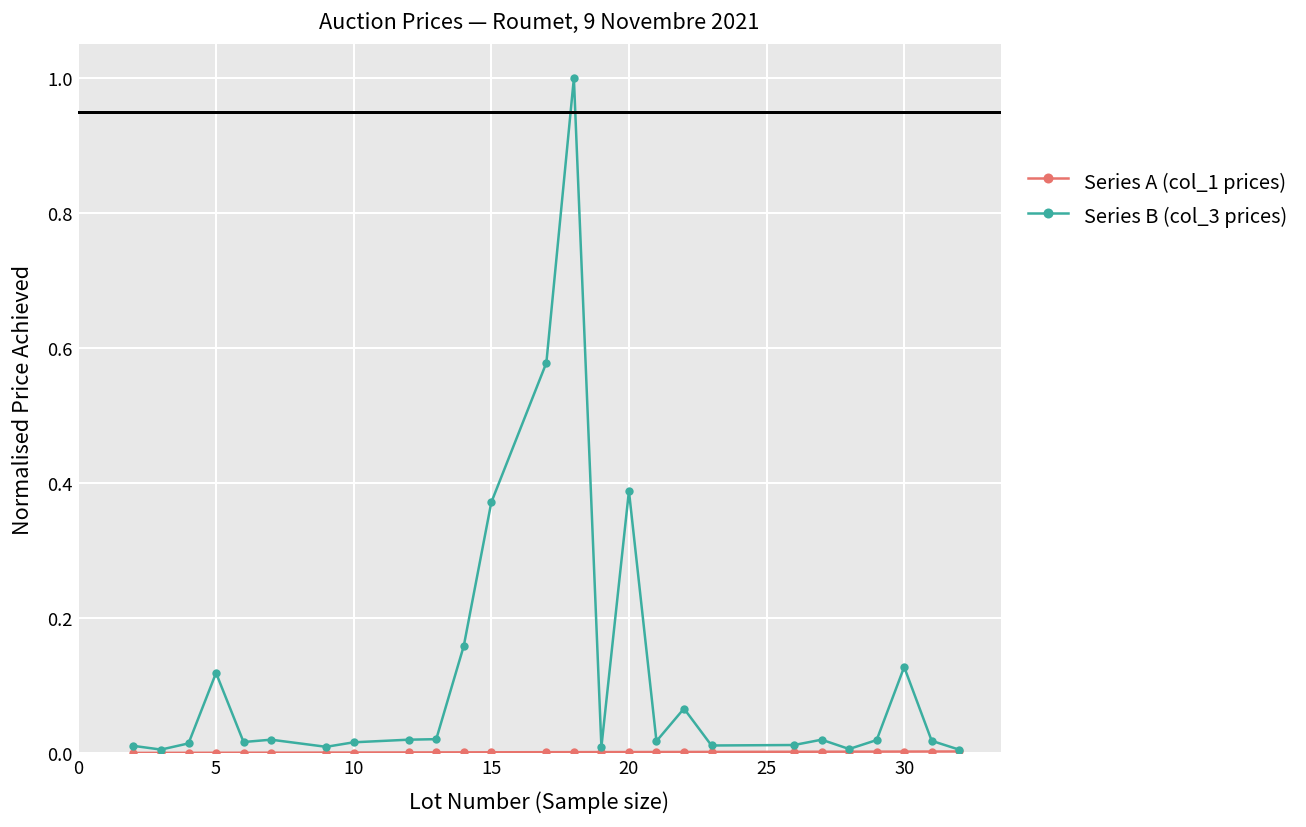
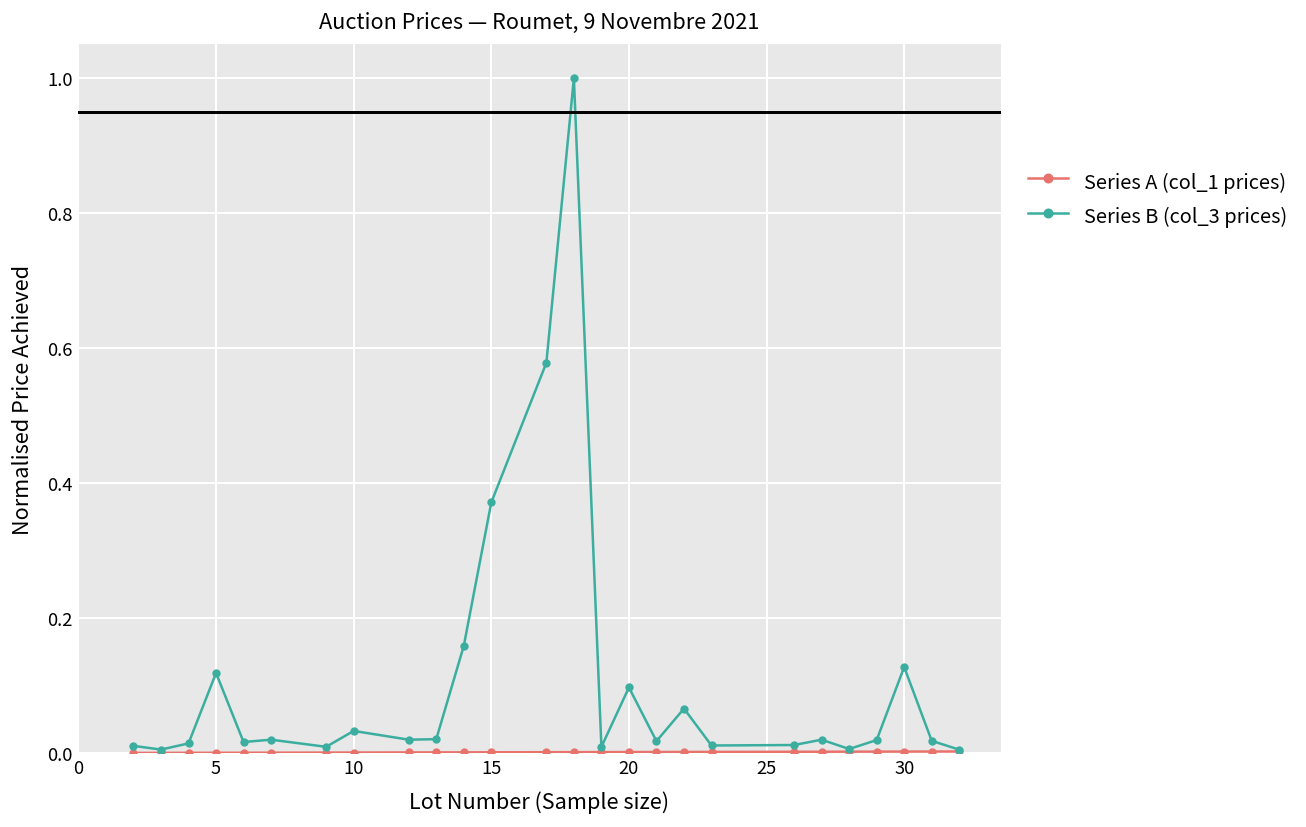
  {
    "Series A (col_1 prices)": {
      "5": 0.00,
      "10": 0.00,
      "15": 0.00,
      "20": 0.00,
      "30": 0.00
    },
    "Series B (col_3 prices)": {
      "5": 0.12,
-     "10": 0.02,
+     "10": 0.03,
      "15": 0.37,
-     "20": 0.39,
+     "20": 0.10,
      "30": 0.13
    }
  }
